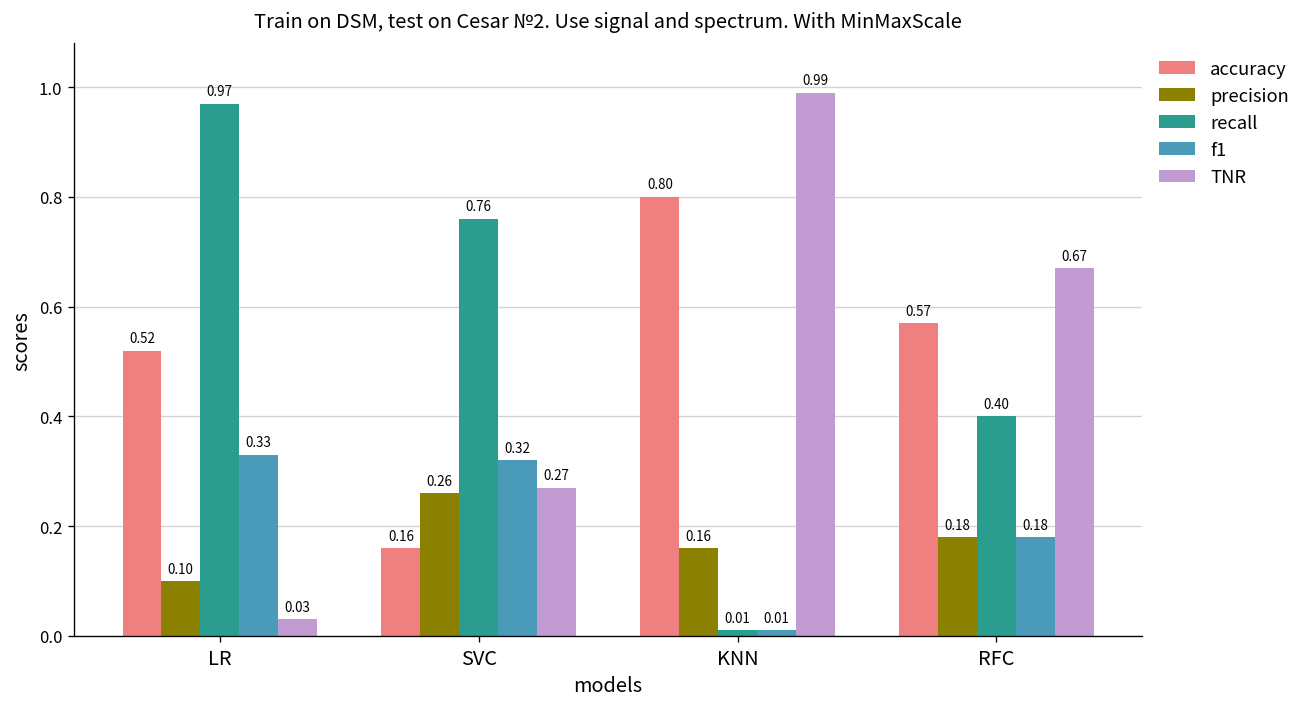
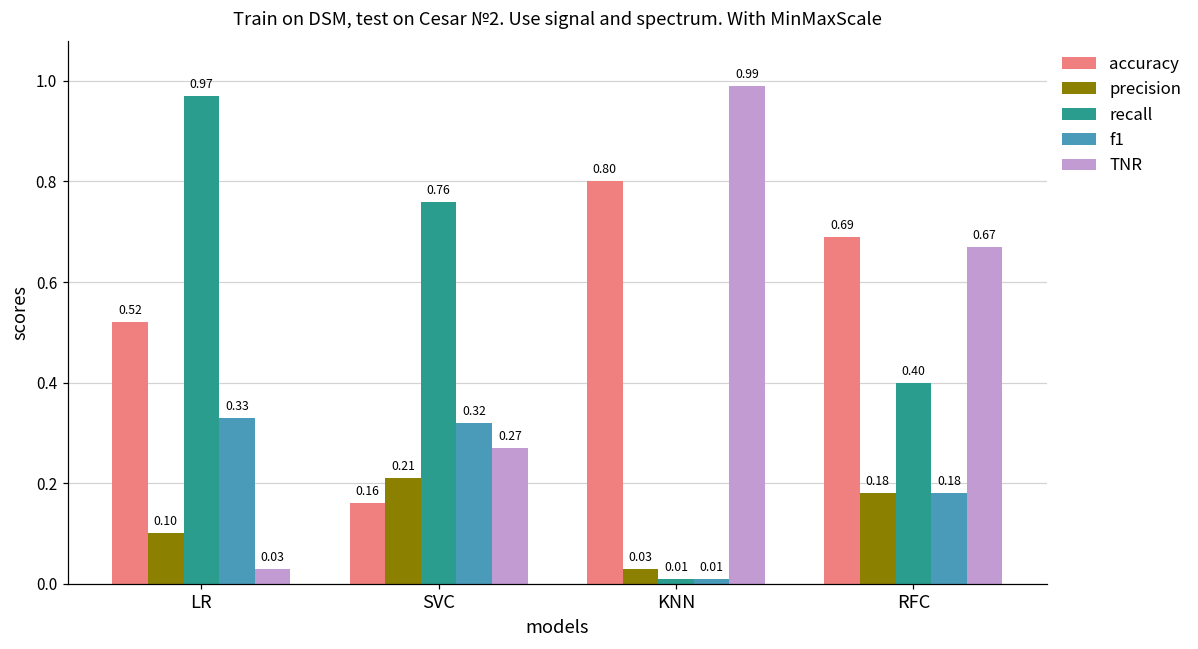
  {
    "accuracy": {
      "LR": 0.52,
      "SVC": 0.16,
      "KNN": 0.80,
-     "RFC": 0.57
+     "RFC": 0.69
    },
    "precision": {
      "LR": 0.10,
-     "SVC": 0.26,
-     "KNN": 0.16,
+     "SVC": 0.21,
+     "KNN": 0.03,
      "RFC": 0.18
    },
    "TNR": {
      "LR": 0.03,
      "SVC": 0.27,
      "KNN": 0.99,
      "RFC": 0.67
    }
  }
